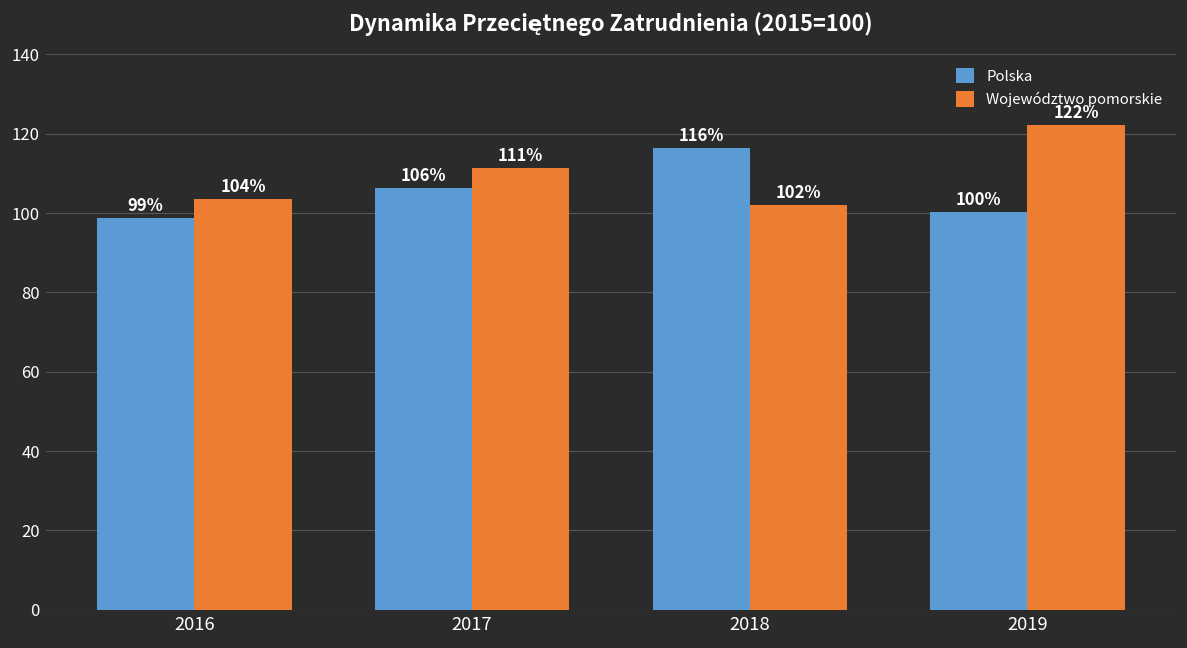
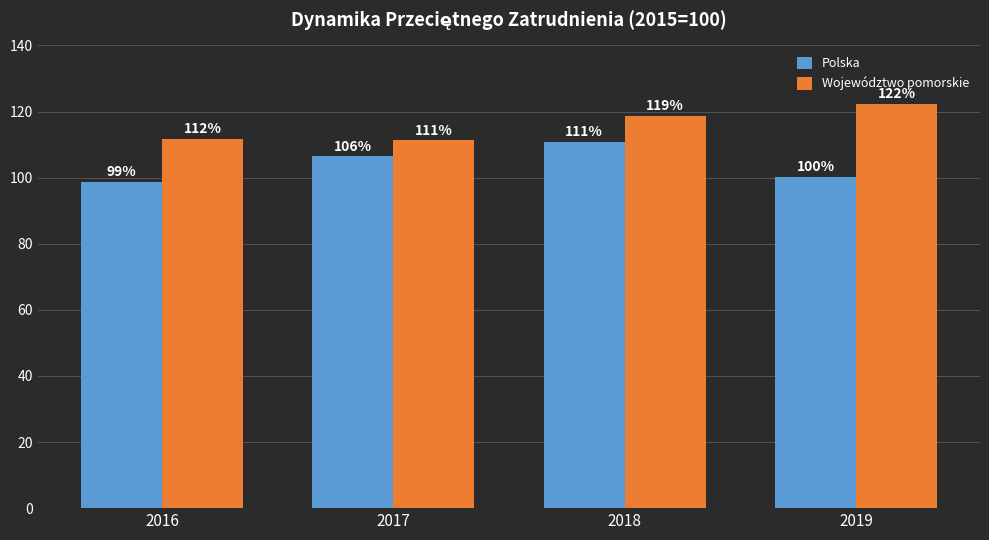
  {
    "Polska": {
      "2016": "99%",
      "2017": "106%",
-     "2018": "116%",
+     "2018": "111%",
      "2019": "100%"
    },
    "Województwo pomorskie": {
-     "2016": "104%",
+     "2016": "112%",
      "2017": "111%",
-     "2018": "102%",
+     "2018": "119%",
      "2019": "122%"
    }
  }
